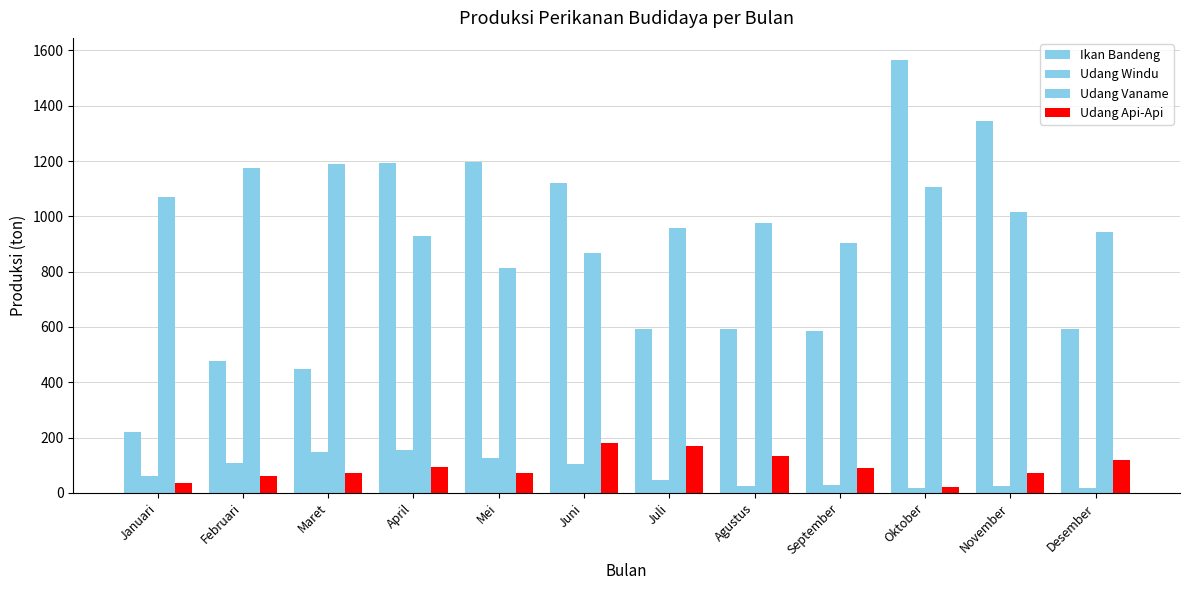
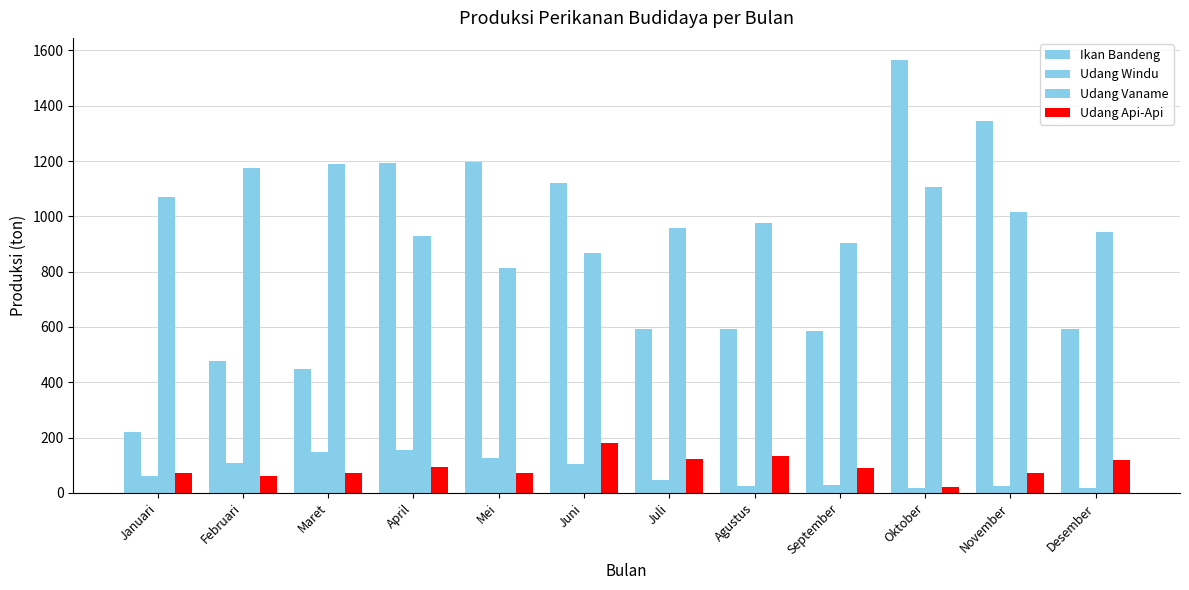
  {
    "Udang Api-Api": {
-     "Januari": 30,
+     "Januari": 70,
      "Februari": 60,
      "Maret": 70,
      "April": 90,
      "Mei": 70,
      "Juni": 180,
-     "Juli": 170,
+     "Juli": 120,
      "Agustus": 130,
      "September": 90,
      "Oktober": 20,
      "November": 70,
      "Desember": 120
    }
  }
